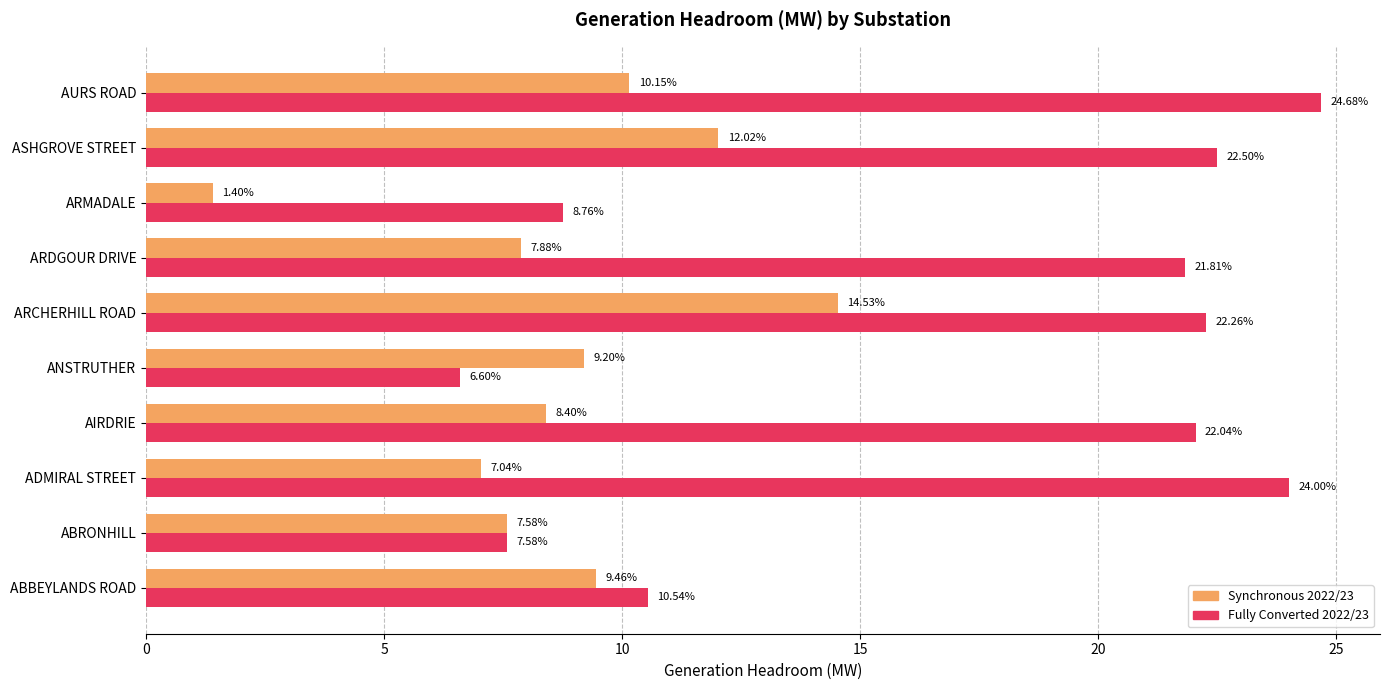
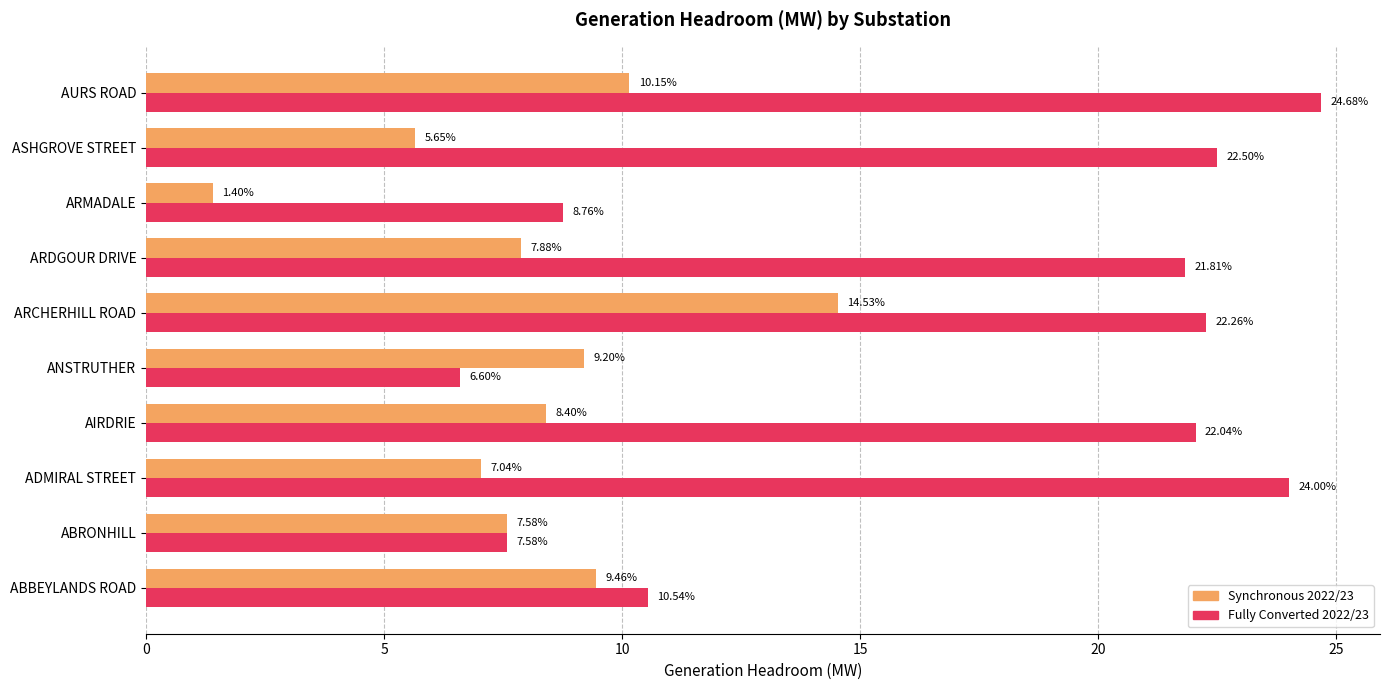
  {
    "Synchronous 2022/23": {
      "AURS ROAD": "10.15%",
-     "ASHGROVE STREET": "12.02%",
+     "ASHGROVE STREET": "5.65%",
      "ARMADALE": "1.40%",
      "ARDGOUR DRIVE": "7.88%",
      "ARCHERHILL ROAD": "14.53%",
      "ANSTRUTHER": "9.20%",
      "AIRDRIE": "8.40%",
      "ADMIRAL STREET": "7.04%",
      "ABRONHILL": "7.58%",
      "ABBEYLANDS ROAD": "9.46%"
    },
    "Fully Converted 2022/23": {
      "AURS ROAD": "24.68%",
      "ASHGROVE STREET": "22.50%",
      "ARMADALE": "8.76%",
      "ARDGOUR DRIVE": "21.81%",
      "ARCHERHILL ROAD": "22.26%",
      "ANSTRUTHER": "6.60%",
      "AIRDRIE": "22.04%",
      "ADMIRAL STREET": "24.00%",
      "ABRONHILL": "7.58%",
      "ABBEYLANDS ROAD": "10.54%"
    }
  }
